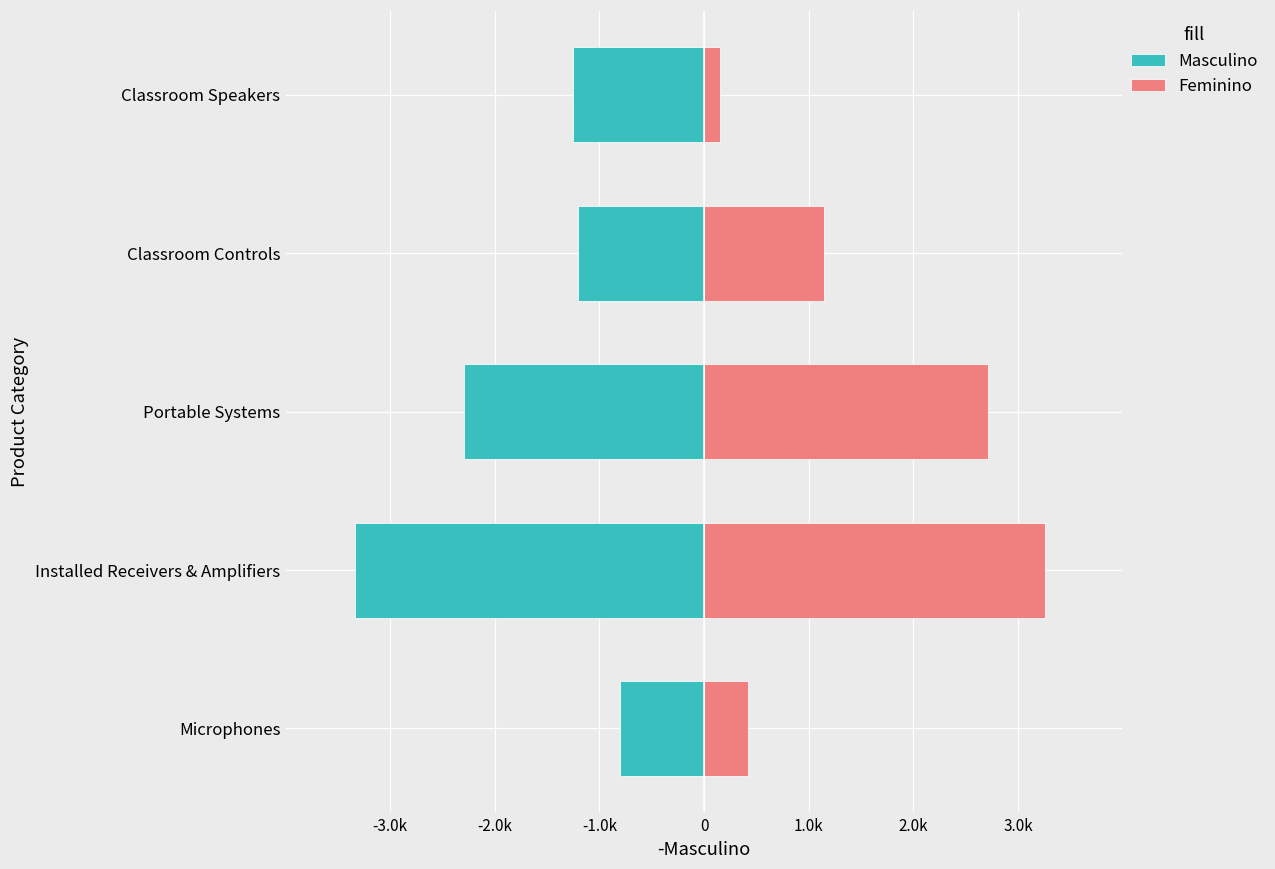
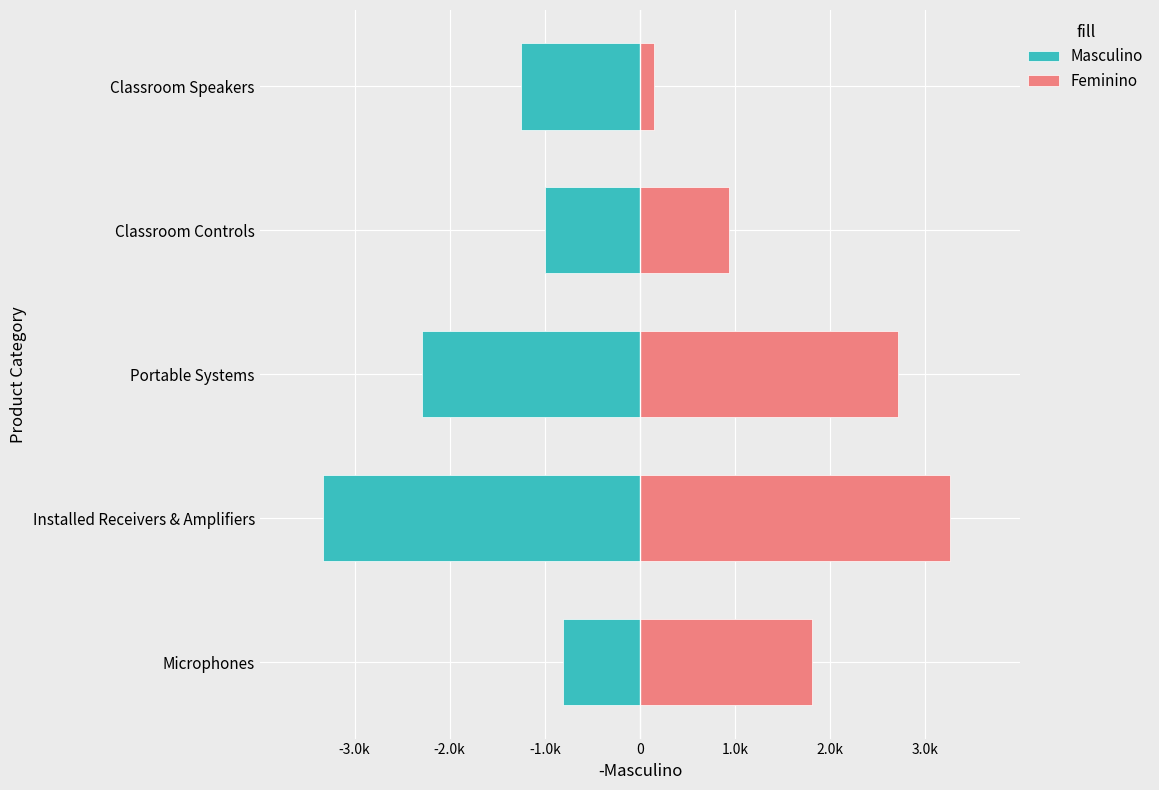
  {
    "Masculino": {
      "Classroom Speakers": -1200,
-     "Classroom Controls": -1200,
+     "Classroom Controls": -1000,
      "Portable Systems": -2300,
      "Installed Receivers & Amplifiers": -3300,
      "Microphones": -800
    },
    "Feminino": {
      "Classroom Speakers": 200,
-     "Classroom Controls": 1100,
+     "Classroom Controls": 900,
      "Portable Systems": 2700,
      "Installed Receivers & Amplifiers": 3300,
-     "Microphones": 400
+     "Microphones": 1800
    }
  }
